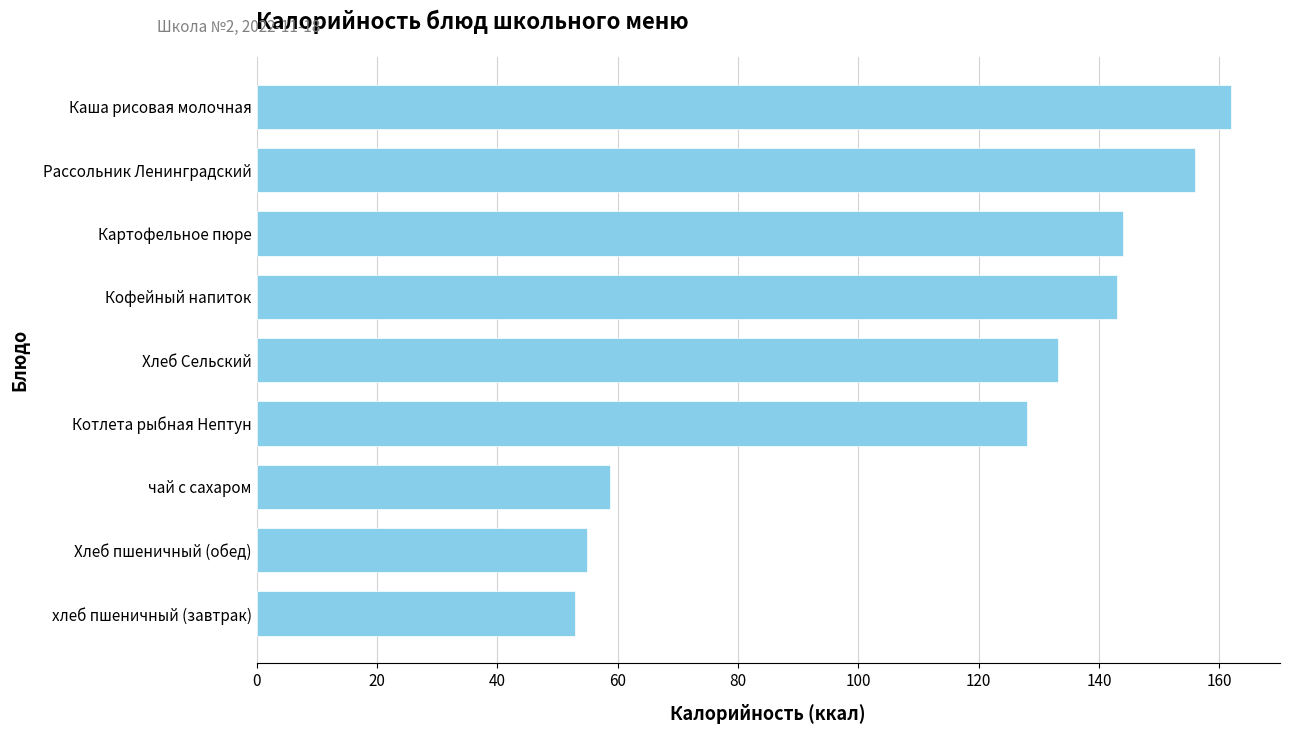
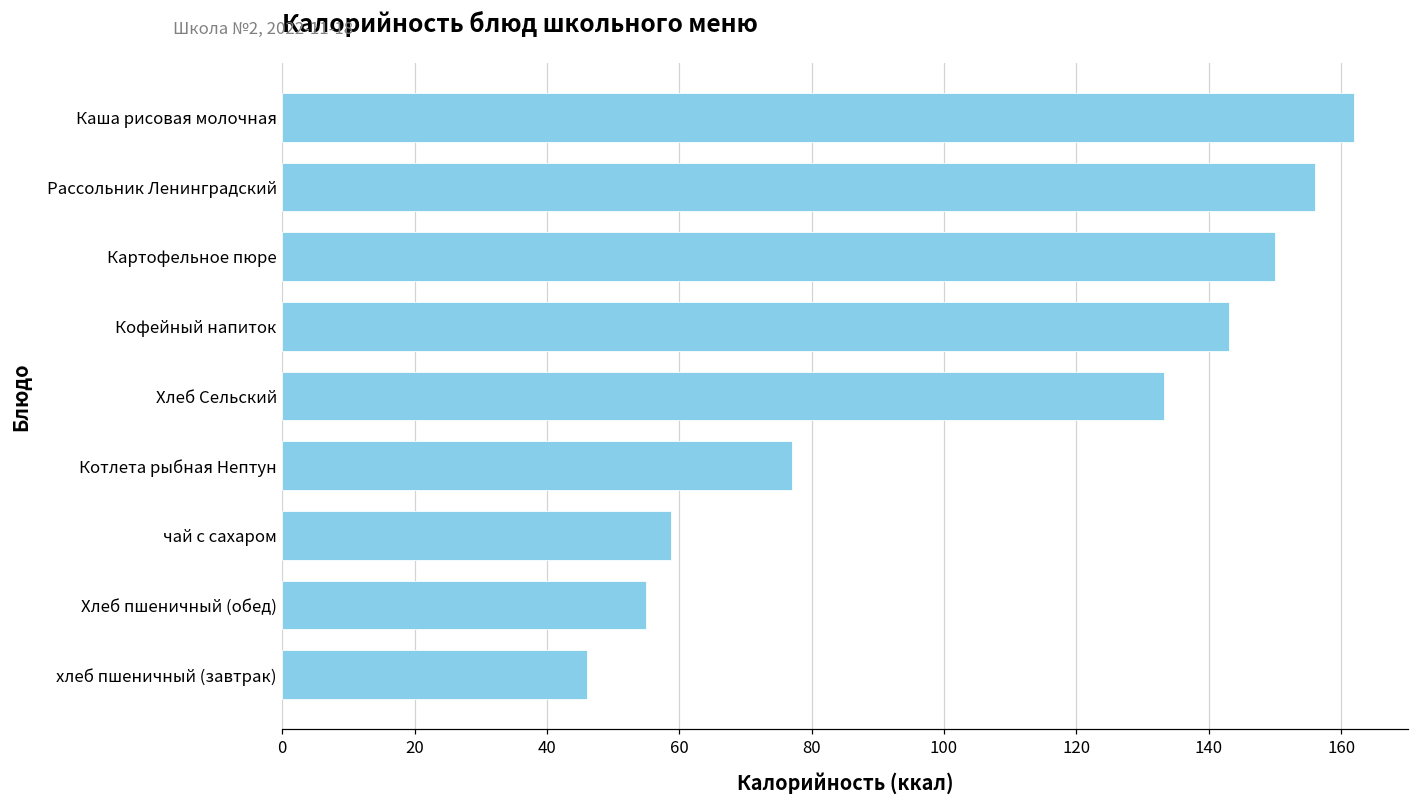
  {
    "Каша рисовая молочная": 162,
    "Рассольник Ленинградский": 156,
-   "Картофельное пюре": 144,
+   "Картофельное пюре": 150,
    "Кофейный напиток": 143,
    "Хлеб Сельский": 133,
-   "Котлета рыбная Нептун": 128,
+   "Котлета рыбная Нептун": 77,
    "чай с сахаром": 59,
    "Хлеб пшеничный (обед)": 55,
-   "хлеб пшеничный (завтрак)": 53
+   "хлеб пшеничный (завтрак)": 46
  }
